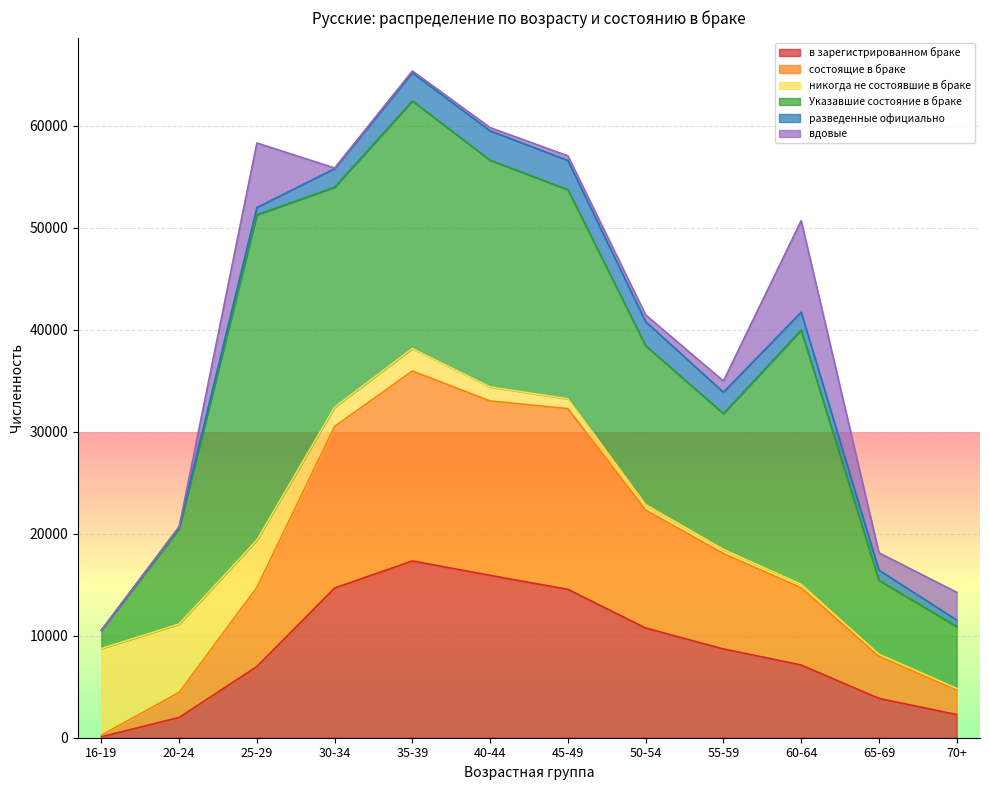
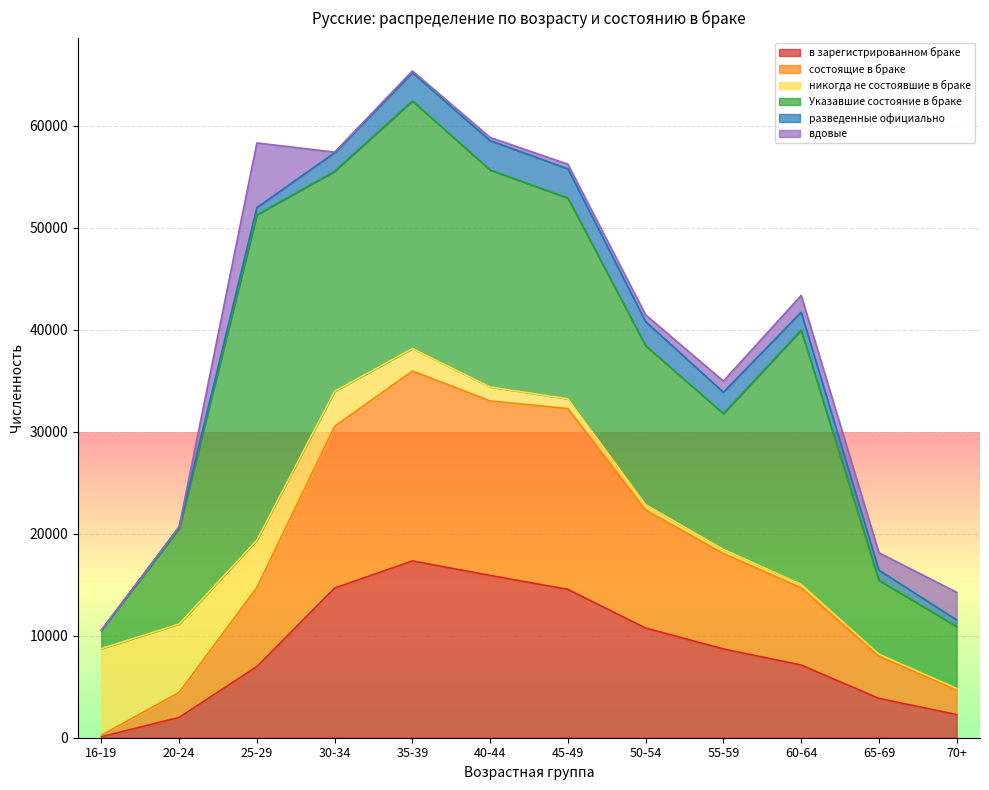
  {
    "в зарегистрированном браке": {
      "20-24": 2000,
      "25-29": 7000,
      "30-34": 14700,
      "35-39": 17300,
      "40-44": 15900,
      "45-49": 14500,
      "50-54": 10800,
      "55-59": 8700,
      "60-64": 7100,
      "65-69": 3900,
      "70+": 2300
    },
    "состоящие в браке": {
      "20-24": 2500,
      "25-29": 7800,
      "30-34": 15900,
      "35-39": 18600,
      "40-44": 17100,
      "45-49": 17700,
      "50-54": 11600,
      "55-59": 9300,
      "60-64": 7600
    },
    "никогда не состоявшие в браке": {
      "16-19": 8500,
      "20-24": 6700,
      "25-29": 4600,
-     "30-34": 1900,
+     "30-34": 3400,
      "35-39": 2200,
      "40-44": 1400,
      "45-49": 1000,
      "50-54": 500,
      "55-59": 400,
      "60-64": 300
    },
    "Указавшие состояние в браке": {
      "25-29": 31900,
      "30-34": 21600,
      "35-39": 24300,
-     "40-44": 22200,
-     "45-49": 20500,
+     "40-44": 21300,
+     "45-49": 19700,
      "50-54": 15600,
      "55-59": 13300,
      "60-64": 24900,
      "65-69": 7200,
      "70+": 6100
    },
    "разведенные официально": {
      "25-29": 700,
      "40-44": 2900,
      "45-49": 2900,
      "50-54": 2400,
      "55-59": 2100,
      "60-64": 1800,
      "65-69": 1000,
      "70+": 600
    },
    "вдовые": {
      "25-29": 6300,
      "40-44": 300,
      "45-49": 500,
      "50-54": 700,
      "55-59": 1100,
-     "60-64": 9000,
+     "60-64": 1600,
      "65-69": 1700,
      "70+": 2700
    }
  }
